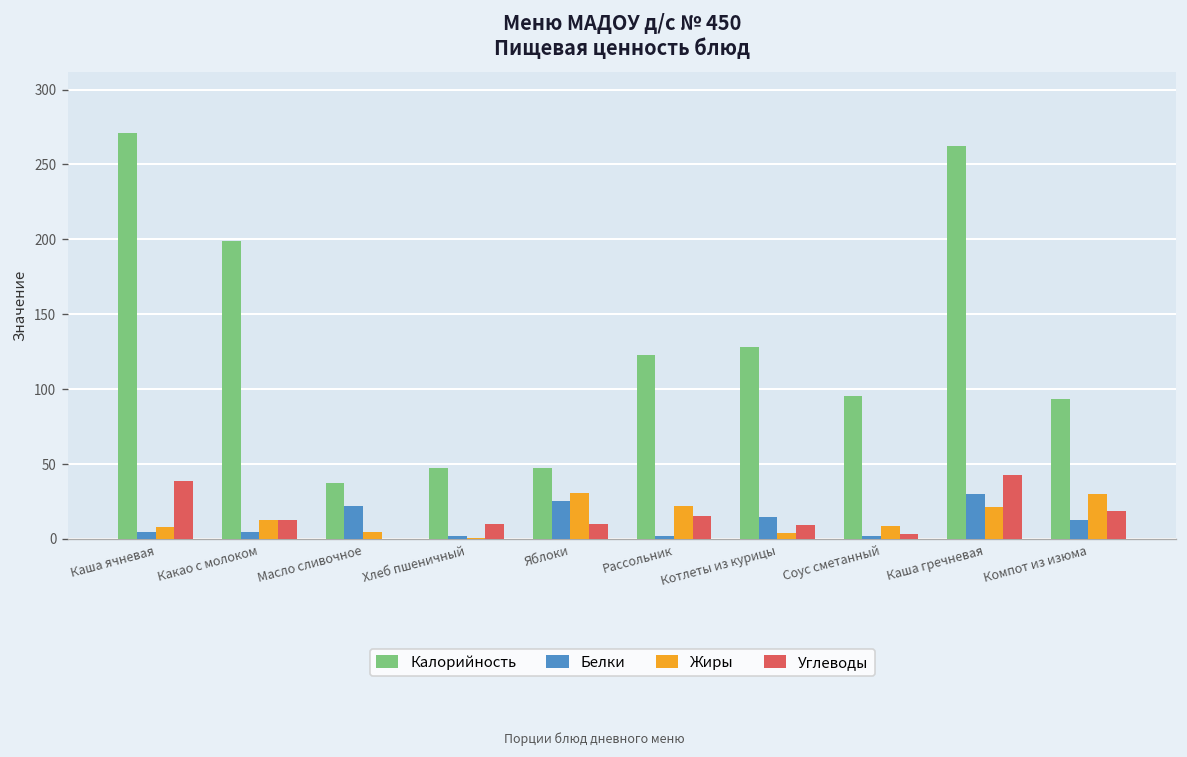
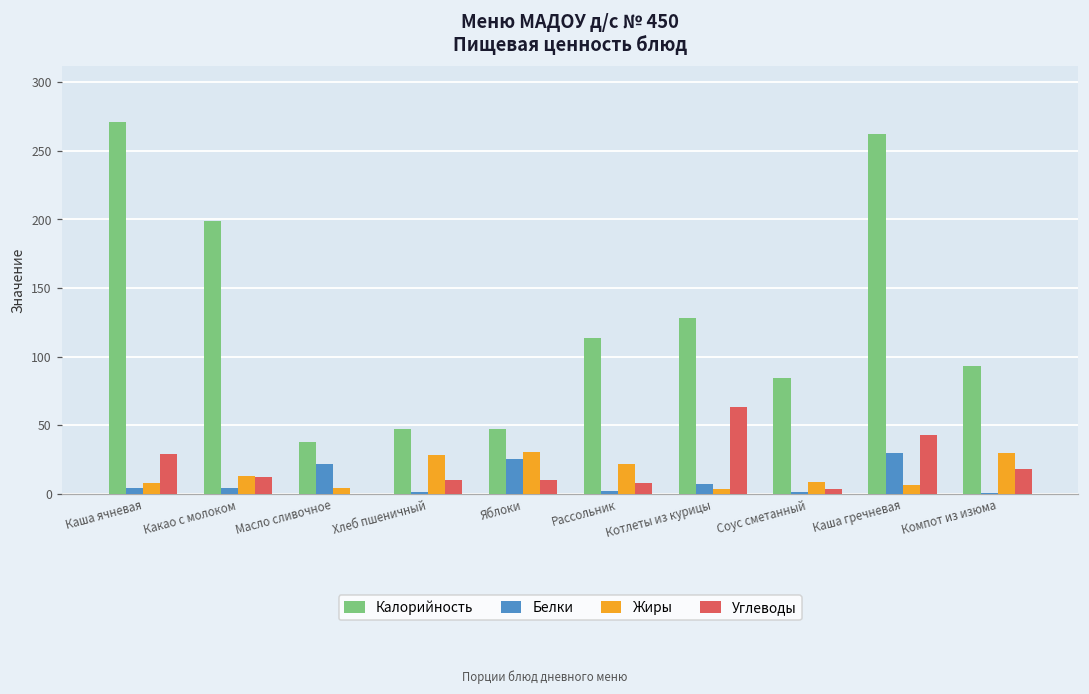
  {
    "Калорийность": {
      "Каша ячневая": 271,
      "Какао с молоком": 199,
      "Масло сливочное": 37,
      "Хлеб пшеничный": 47,
      "Яблоки": 47,
-     "Рассольник": 123,
+     "Рассольник": 113,
      "Котлеты из курицы": 128,
-     "Соус сметанный": 95,
+     "Соус сметанный": 85,
      "Каша гречневая": 263,
      "Компот из изюма": 93
    },
    "Белки": {
      "Каша ячневая": 5,
      "Какао с молоком": 5,
      "Масло сливочное": 22,
      "Яблоки": 25,
-     "Котлеты из курицы": 15,
+     "Котлеты из курицы": 7,
      "Каша гречневая": 30,
-     "Компот из изюма": 12
+     "Компот из изюма": 0
    },
    "Жиры": {
      "Каша ячневая": 8,
      "Какао с молоком": 13,
      "Масло сливочное": 4,
-     "Хлеб пшеничный": 0,
+     "Хлеб пшеничный": 28,
      "Яблоки": 31,
      "Рассольник": 22,
      "Котлеты из курицы": 4,
      "Соус сметанный": 8,
-     "Каша гречневая": 21,
+     "Каша гречневая": 7,
      "Компот из изюма": 30
    },
    "Углеводы": {
-     "Каша ячневая": 39,
+     "Каша ячневая": 29,
      "Какао с молоком": 12,
      "Хлеб пшеничный": 10,
      "Яблоки": 10,
-     "Рассольник": 15,
-     "Котлеты из курицы": 9,
+     "Рассольник": 8,
+     "Котлеты из курицы": 63,
      "Соус сметанный": 3,
      "Каша гречневая": 43,
      "Компот из изюма": 18
    }
  }
